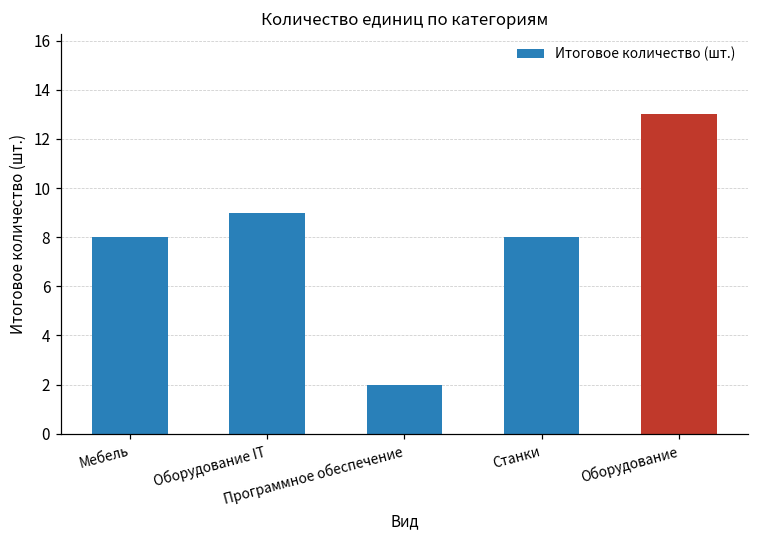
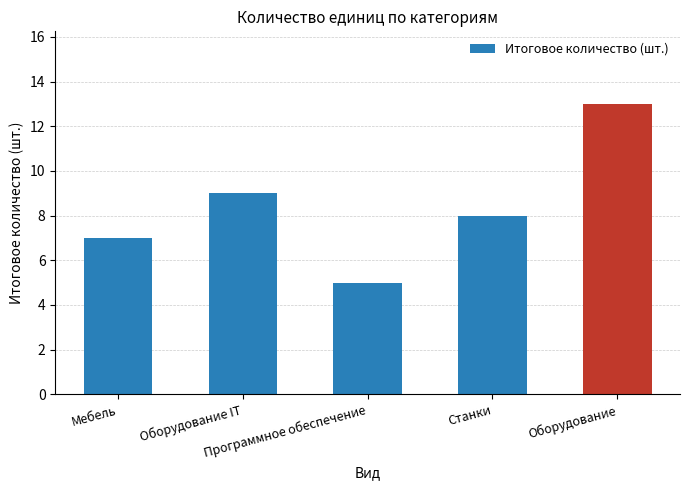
  {
-   "Мебель": 8,
+   "Мебель": 7,
    "Оборудование IT": 9,
-   "Программное обеспечение": 2,
+   "Программное обеспечение": 5,
    "Станки": 8,
    "Оборудование": 13
  }
